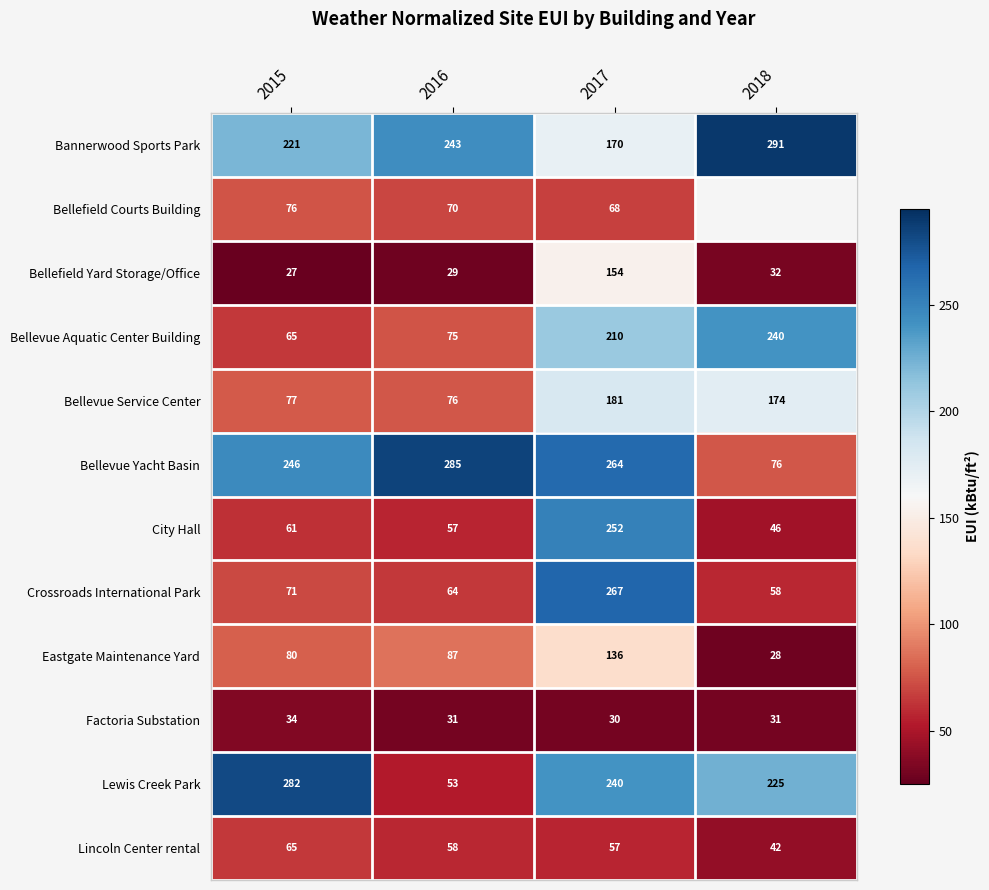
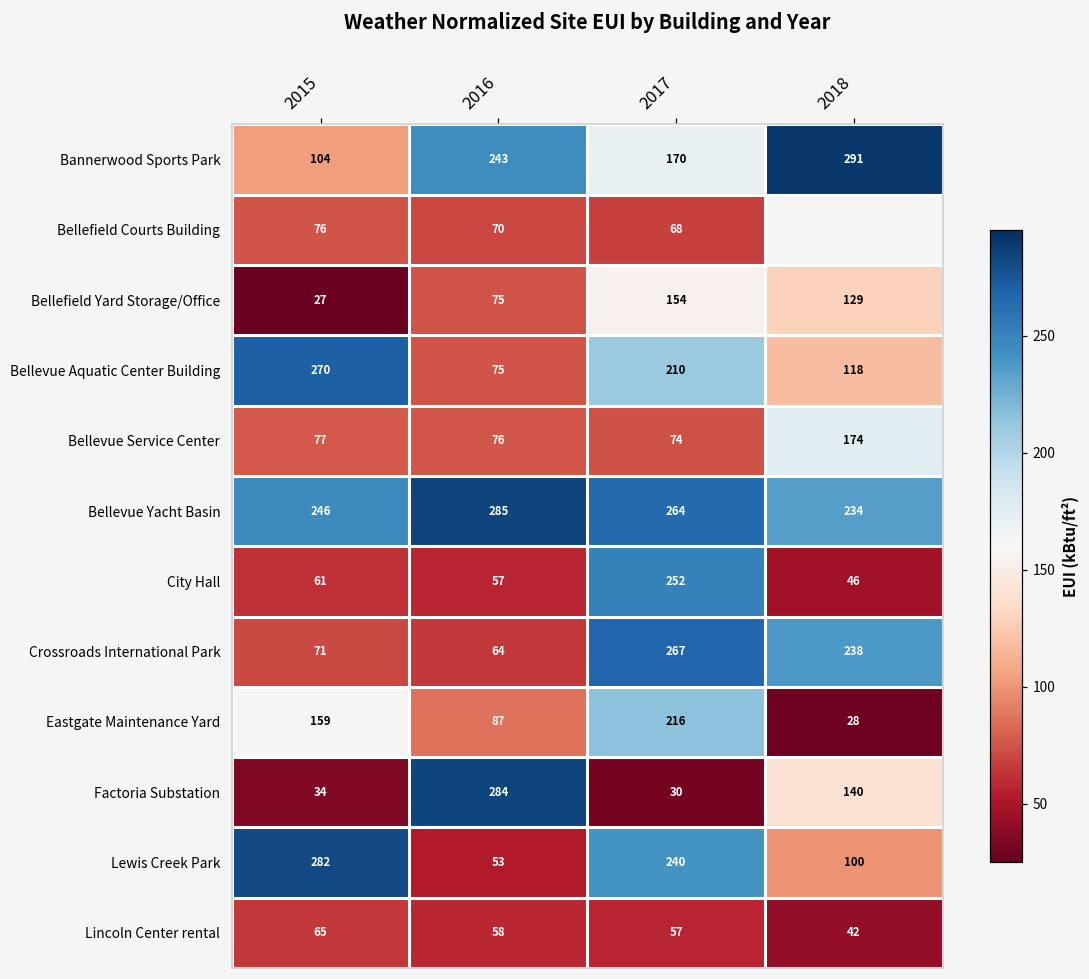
  {
    "Bannerwood Sports Park": {
-     "2015": 221,
+     "2015": 104,
      "2016": 243,
      "2017": 170,
      "2018": 291
    },
    "Bellefield Courts Building": {
      "2015": 76,
      "2016": 70,
      "2017": 68
    },
    "Bellefield Yard Storage/Office": {
      "2015": 27,
-     "2016": 29,
+     "2016": 75,
      "2017": 154,
-     "2018": 32
+     "2018": 129
    },
    "Bellevue Aquatic Center Building": {
-     "2015": 65,
+     "2015": 270,
      "2016": 75,
      "2017": 210,
-     "2018": 240
+     "2018": 118
    },
    "Bellevue Service Center": {
      "2015": 77,
      "2016": 76,
-     "2017": 181,
+     "2017": 74,
      "2018": 174
    },
    "Bellevue Yacht Basin": {
      "2015": 246,
      "2016": 285,
      "2017": 264,
-     "2018": 76
+     "2018": 234
    },
    "City Hall": {
      "2015": 61,
      "2016": 57,
      "2017": 252,
      "2018": 46
    },
    "Crossroads International Park": {
      "2015": 71,
      "2016": 64,
      "2017": 267,
-     "2018": 58
+     "2018": 238
    },
    "Eastgate Maintenance Yard": {
-     "2015": 80,
+     "2015": 159,
      "2016": 87,
-     "2017": 136,
+     "2017": 216,
      "2018": 28
    },
    "Factoria Substation": {
      "2015": 34,
-     "2016": 31,
+     "2016": 284,
      "2017": 30,
-     "2018": 31
+     "2018": 140
    },
    "Lewis Creek Park": {
      "2015": 282,
      "2016": 53,
      "2017": 240,
-     "2018": 225
+     "2018": 100
    },
    "Lincoln Center rental": {
      "2015": 65,
      "2016": 58,
      "2017": 57,
      "2018": 42
    }
  }
